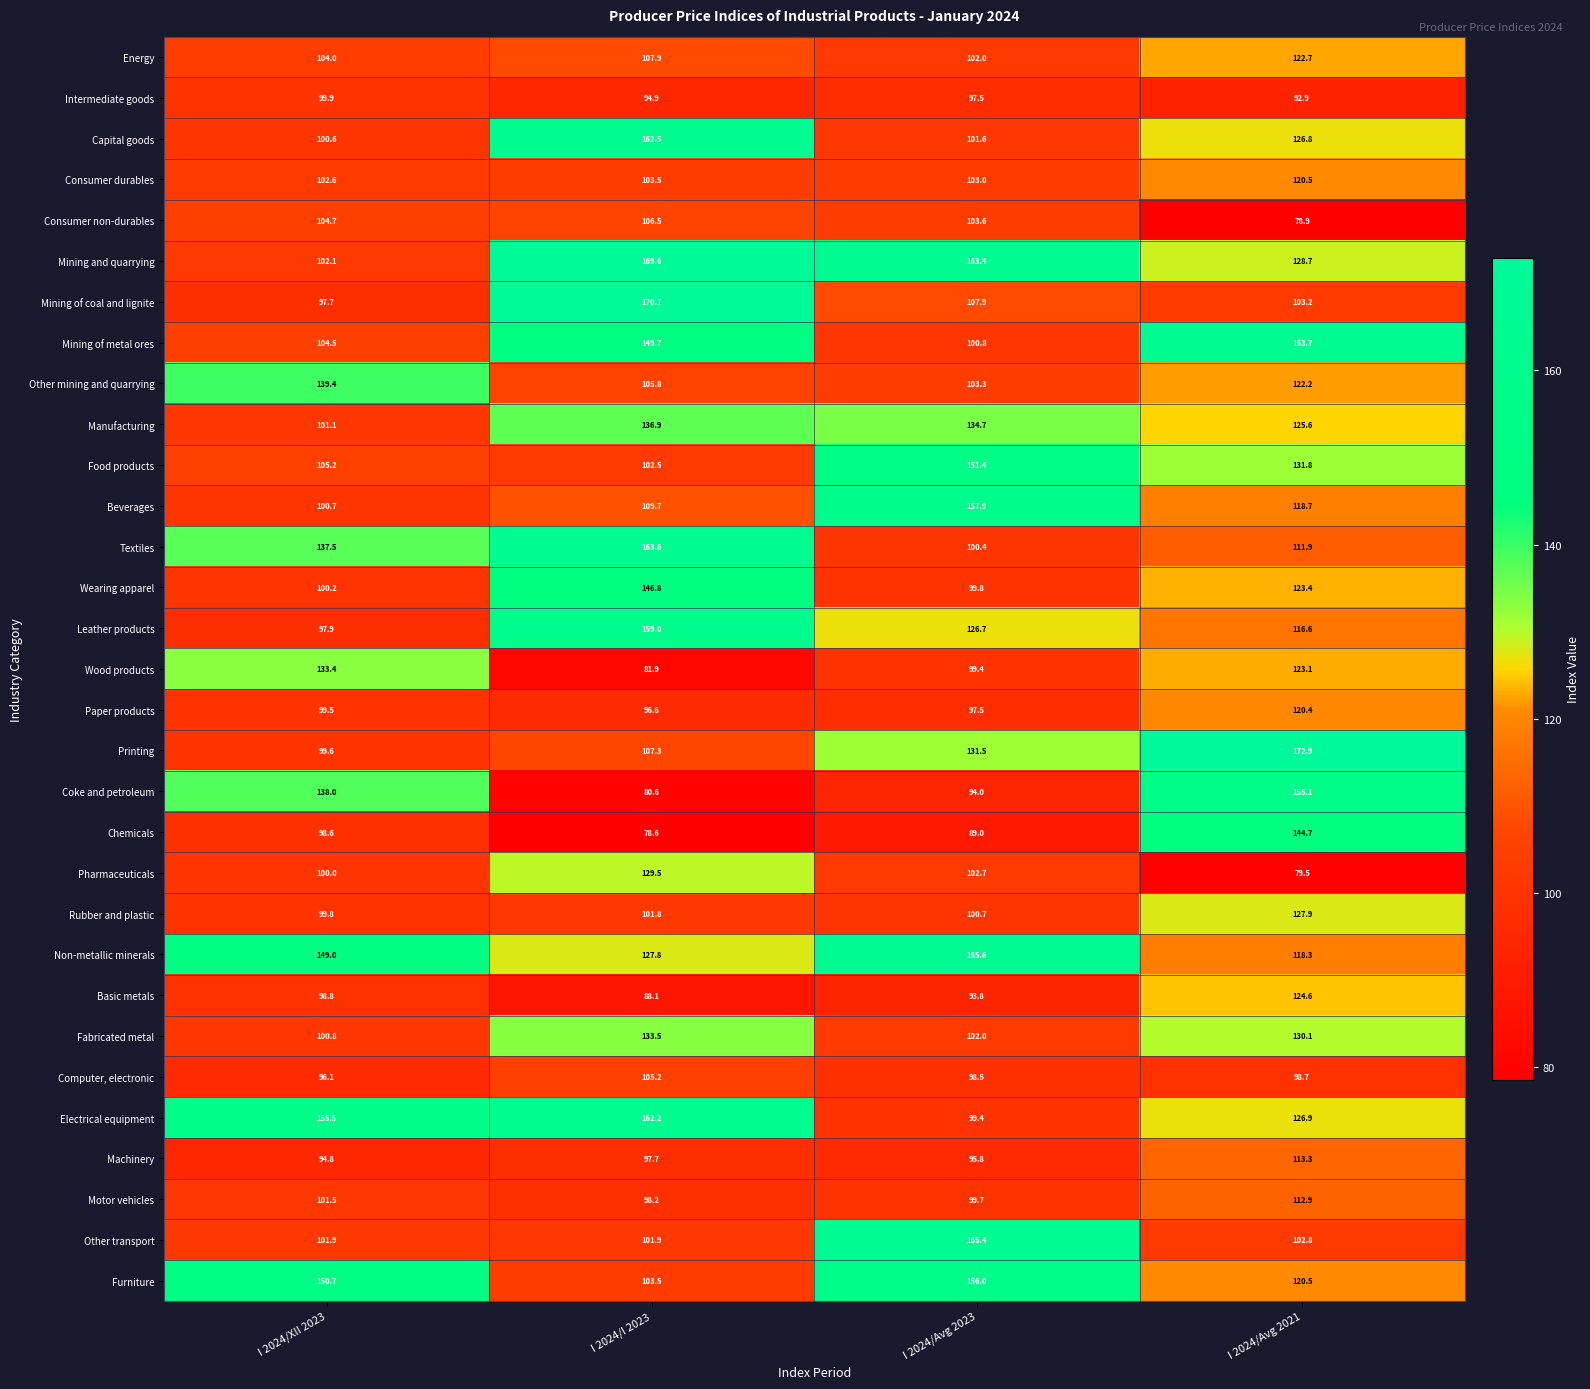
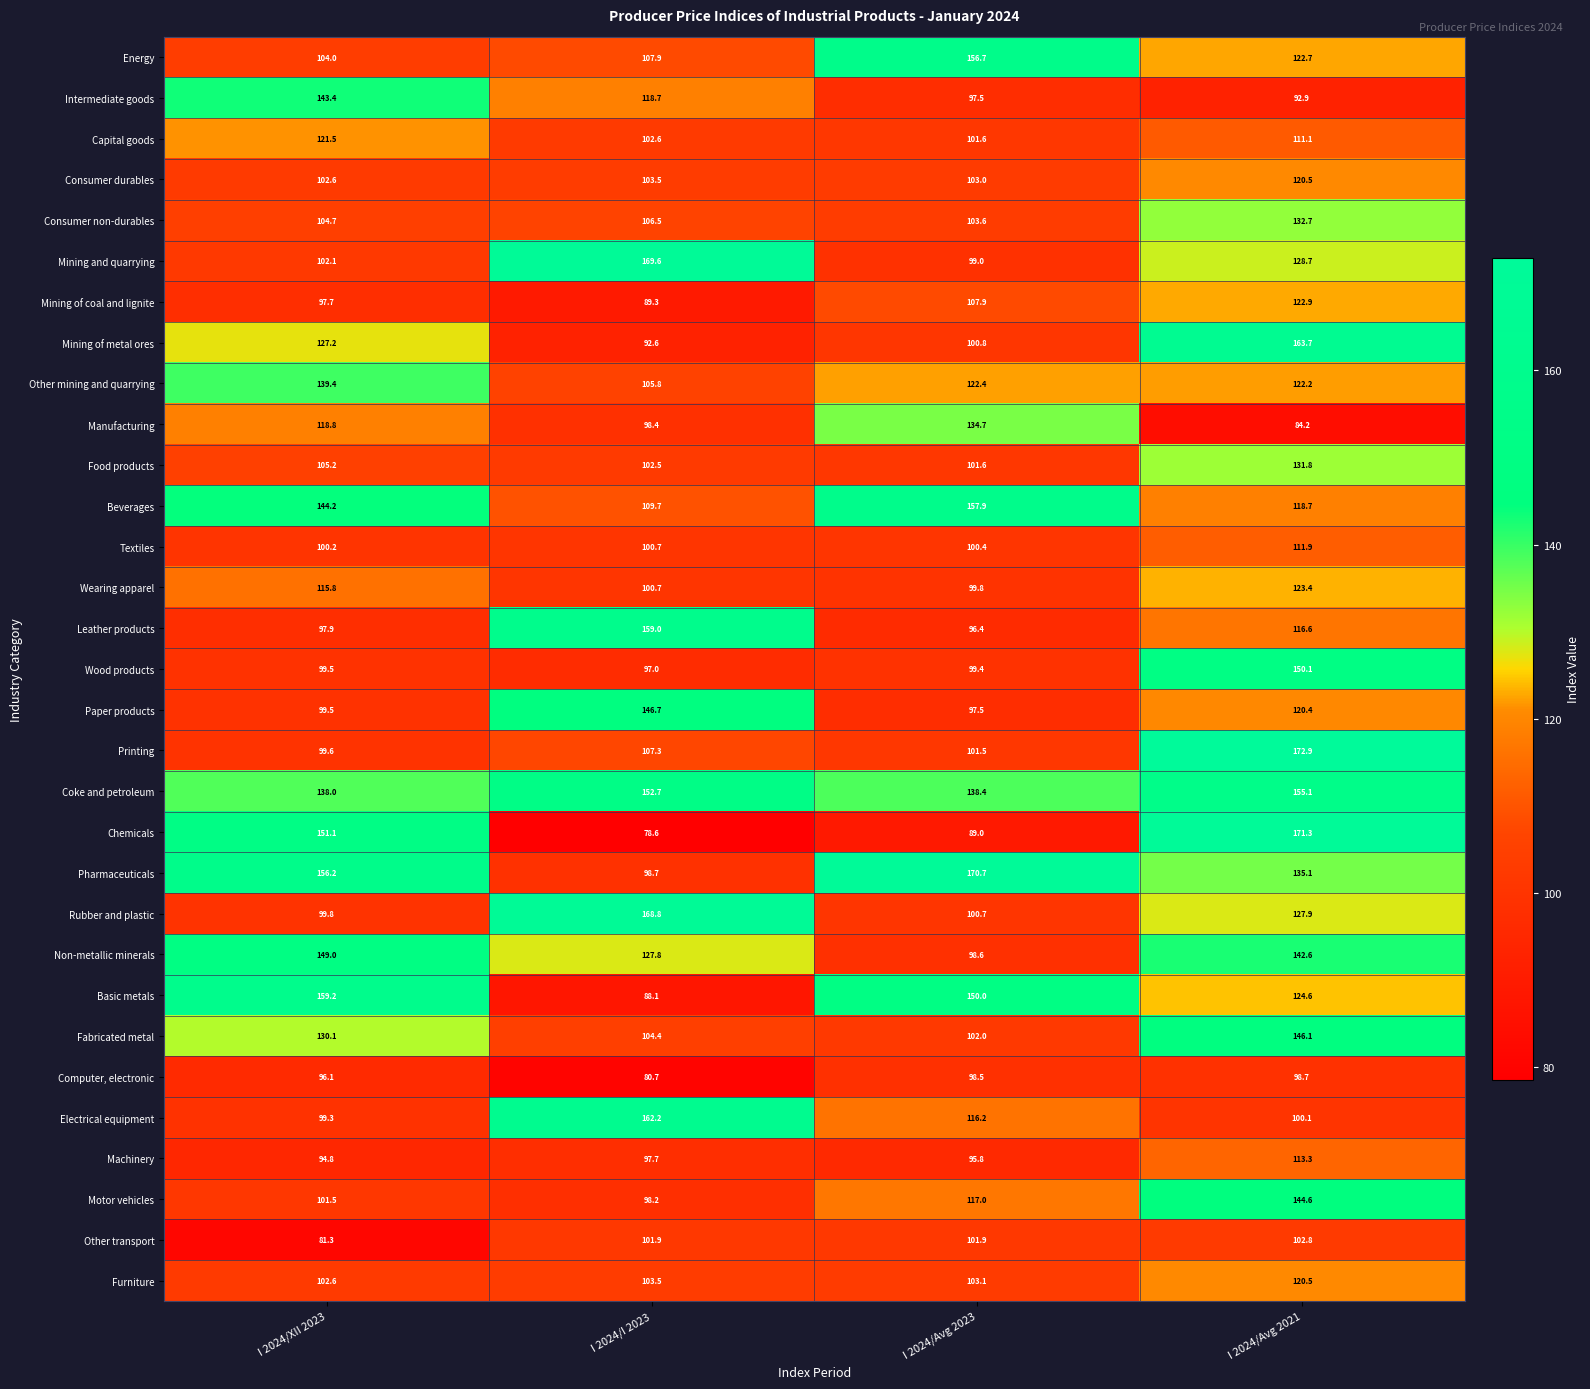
  {
    "Energy": {
      "I 2024/XII 2023": 104.0,
      "I 2024/I 2023": 107.9,
-     "I 2024/Avg 2023": 102.0,
+     "I 2024/Avg 2023": 156.7,
      "I 2024/Avg 2021": 122.7
    },
    "Intermediate goods": {
-     "I 2024/XII 2023": 99.9,
-     "I 2024/I 2023": 94.9,
+     "I 2024/XII 2023": 143.4,
+     "I 2024/I 2023": 118.7,
      "I 2024/Avg 2023": 97.5,
      "I 2024/Avg 2021": 92.9
    },
    "Capital goods": {
-     "I 2024/XII 2023": 100.6,
-     "I 2024/I 2023": 162.5,
+     "I 2024/XII 2023": 121.5,
+     "I 2024/I 2023": 102.6,
      "I 2024/Avg 2023": 101.6,
-     "I 2024/Avg 2021": 126.8
+     "I 2024/Avg 2021": 111.1
    },
    "Consumer durables": {
      "I 2024/XII 2023": 102.6,
      "I 2024/I 2023": 103.5,
      "I 2024/Avg 2023": 103.0,
      "I 2024/Avg 2021": 120.5
    },
    "Consumer non-durables": {
      "I 2024/XII 2023": 104.7,
      "I 2024/I 2023": 106.5,
      "I 2024/Avg 2023": 103.6,
-     "I 2024/Avg 2021": 78.9
+     "I 2024/Avg 2021": 132.7
    },
    "Mining and quarrying": {
      "I 2024/XII 2023": 102.1,
      "I 2024/I 2023": 169.6,
-     "I 2024/Avg 2023": 163.4,
+     "I 2024/Avg 2023": 99.0,
      "I 2024/Avg 2021": 128.7
    },
    "Mining of coal and lignite": {
      "I 2024/XII 2023": 97.7,
-     "I 2024/I 2023": 170.7,
+     "I 2024/I 2023": 89.3,
      "I 2024/Avg 2023": 107.9,
-     "I 2024/Avg 2021": 103.2
+     "I 2024/Avg 2021": 122.9
    },
    "Mining of metal ores": {
-     "I 2024/XII 2023": 104.5,
-     "I 2024/I 2023": 149.7,
+     "I 2024/XII 2023": 127.2,
+     "I 2024/I 2023": 92.6,
      "I 2024/Avg 2023": 100.8,
      "I 2024/Avg 2021": 163.7
    },
    "Other mining and quarrying": {
      "I 2024/XII 2023": 139.4,
      "I 2024/I 2023": 105.8,
-     "I 2024/Avg 2023": 103.3,
+     "I 2024/Avg 2023": 122.4,
      "I 2024/Avg 2021": 122.2
    },
    "Manufacturing": {
-     "I 2024/XII 2023": 101.1,
-     "I 2024/I 2023": 136.9,
+     "I 2024/XII 2023": 118.8,
+     "I 2024/I 2023": 98.4,
      "I 2024/Avg 2023": 134.7,
-     "I 2024/Avg 2021": 125.6
+     "I 2024/Avg 2021": 84.2
    },
    "Food products": {
      "I 2024/XII 2023": 105.2,
      "I 2024/I 2023": 102.5,
-     "I 2024/Avg 2023": 151.4,
+     "I 2024/Avg 2023": 101.6,
      "I 2024/Avg 2021": 131.8
    },
    "Beverages": {
-     "I 2024/XII 2023": 100.7,
+     "I 2024/XII 2023": 144.2,
      "I 2024/I 2023": 109.7,
      "I 2024/Avg 2023": 157.9,
      "I 2024/Avg 2021": 118.7
    },
    "Textiles": {
-     "I 2024/XII 2023": 137.5,
-     "I 2024/I 2023": 163.6,
+     "I 2024/XII 2023": 100.2,
+     "I 2024/I 2023": 100.7,
      "I 2024/Avg 2023": 100.4,
      "I 2024/Avg 2021": 111.9
    },
    "Wearing apparel": {
-     "I 2024/XII 2023": 100.2,
-     "I 2024/I 2023": 146.8,
+     "I 2024/XII 2023": 115.8,
+     "I 2024/I 2023": 100.7,
      "I 2024/Avg 2023": 99.8,
      "I 2024/Avg 2021": 123.4
    },
    "Leather products": {
      "I 2024/XII 2023": 97.9,
      "I 2024/I 2023": 159.0,
-     "I 2024/Avg 2023": 126.7,
+     "I 2024/Avg 2023": 96.4,
      "I 2024/Avg 2021": 116.6
    },
    "Wood products": {
-     "I 2024/XII 2023": 133.4,
-     "I 2024/I 2023": 81.9,
+     "I 2024/XII 2023": 99.5,
+     "I 2024/I 2023": 97.0,
      "I 2024/Avg 2023": 99.4,
-     "I 2024/Avg 2021": 123.1
+     "I 2024/Avg 2021": 150.1
    },
    "Paper products": {
      "I 2024/XII 2023": 99.5,
-     "I 2024/I 2023": 96.6,
+     "I 2024/I 2023": 146.7,
      "I 2024/Avg 2023": 97.5,
      "I 2024/Avg 2021": 120.4
    },
    "Printing": {
      "I 2024/XII 2023": 99.6,
      "I 2024/I 2023": 107.3,
-     "I 2024/Avg 2023": 131.5,
+     "I 2024/Avg 2023": 101.5,
      "I 2024/Avg 2021": 172.9
    },
    "Coke and petroleum": {
      "I 2024/XII 2023": 138.0,
-     "I 2024/I 2023": 80.6,
-     "I 2024/Avg 2023": 94.0,
+     "I 2024/I 2023": 152.7,
+     "I 2024/Avg 2023": 138.4,
      "I 2024/Avg 2021": 155.1
    },
    "Chemicals": {
-     "I 2024/XII 2023": 98.6,
+     "I 2024/XII 2023": 151.1,
      "I 2024/I 2023": 78.6,
      "I 2024/Avg 2023": 89.0,
-     "I 2024/Avg 2021": 144.7
+     "I 2024/Avg 2021": 171.3
    },
    "Pharmaceuticals": {
-     "I 2024/XII 2023": 100.0,
-     "I 2024/I 2023": 129.5,
-     "I 2024/Avg 2023": 102.7,
-     "I 2024/Avg 2021": 79.5
+     "I 2024/XII 2023": 156.2,
+     "I 2024/I 2023": 98.7,
+     "I 2024/Avg 2023": 170.7,
+     "I 2024/Avg 2021": 135.1
    },
    "Rubber and plastic": {
      "I 2024/XII 2023": 99.8,
-     "I 2024/I 2023": 101.8,
+     "I 2024/I 2023": 168.8,
      "I 2024/Avg 2023": 100.7,
      "I 2024/Avg 2021": 127.9
    },
    "Non-metallic minerals": {
      "I 2024/XII 2023": 149.0,
      "I 2024/I 2023": 127.8,
-     "I 2024/Avg 2023": 165.6,
-     "I 2024/Avg 2021": 118.3
+     "I 2024/Avg 2023": 98.6,
+     "I 2024/Avg 2021": 142.6
    },
    "Basic metals": {
-     "I 2024/XII 2023": 98.8,
+     "I 2024/XII 2023": 159.2,
      "I 2024/I 2023": 88.1,
-     "I 2024/Avg 2023": 93.8,
+     "I 2024/Avg 2023": 150.0,
      "I 2024/Avg 2021": 124.6
    },
    "Fabricated metal": {
-     "I 2024/XII 2023": 100.8,
-     "I 2024/I 2023": 133.5,
+     "I 2024/XII 2023": 130.1,
+     "I 2024/I 2023": 104.4,
      "I 2024/Avg 2023": 102.0,
-     "I 2024/Avg 2021": 130.1
+     "I 2024/Avg 2021": 146.1
    },
    "Computer, electronic": {
      "I 2024/XII 2023": 96.1,
-     "I 2024/I 2023": 105.2,
+     "I 2024/I 2023": 80.7,
      "I 2024/Avg 2023": 98.5,
      "I 2024/Avg 2021": 98.7
    },
    "Electrical equipment": {
-     "I 2024/XII 2023": 155.5,
+     "I 2024/XII 2023": 99.3,
      "I 2024/I 2023": 162.2,
-     "I 2024/Avg 2023": 99.4,
-     "I 2024/Avg 2021": 126.9
+     "I 2024/Avg 2023": 116.2,
+     "I 2024/Avg 2021": 100.1
    },
    "Machinery": {
      "I 2024/XII 2023": 94.8,
      "I 2024/I 2023": 97.7,
      "I 2024/Avg 2023": 95.8,
      "I 2024/Avg 2021": 113.3
    },
    "Motor vehicles": {
      "I 2024/XII 2023": 101.5,
      "I 2024/I 2023": 98.2,
-     "I 2024/Avg 2023": 99.7,
-     "I 2024/Avg 2021": 112.9
+     "I 2024/Avg 2023": 117.0,
+     "I 2024/Avg 2021": 144.6
    },
    "Other transport": {
-     "I 2024/XII 2023": 101.9,
+     "I 2024/XII 2023": 81.3,
      "I 2024/I 2023": 101.9,
-     "I 2024/Avg 2023": 165.4,
+     "I 2024/Avg 2023": 101.9,
      "I 2024/Avg 2021": 102.8
    },
    "Furniture": {
-     "I 2024/XII 2023": 150.7,
+     "I 2024/XII 2023": 102.6,
      "I 2024/I 2023": 103.5,
-     "I 2024/Avg 2023": 156.0,
+     "I 2024/Avg 2023": 103.1,
      "I 2024/Avg 2021": 120.5
    }
  }
